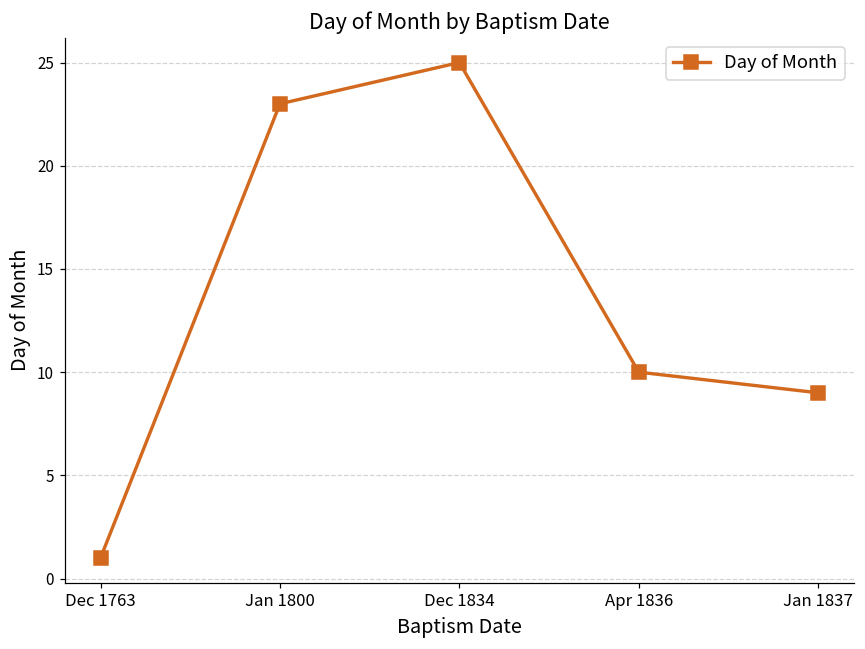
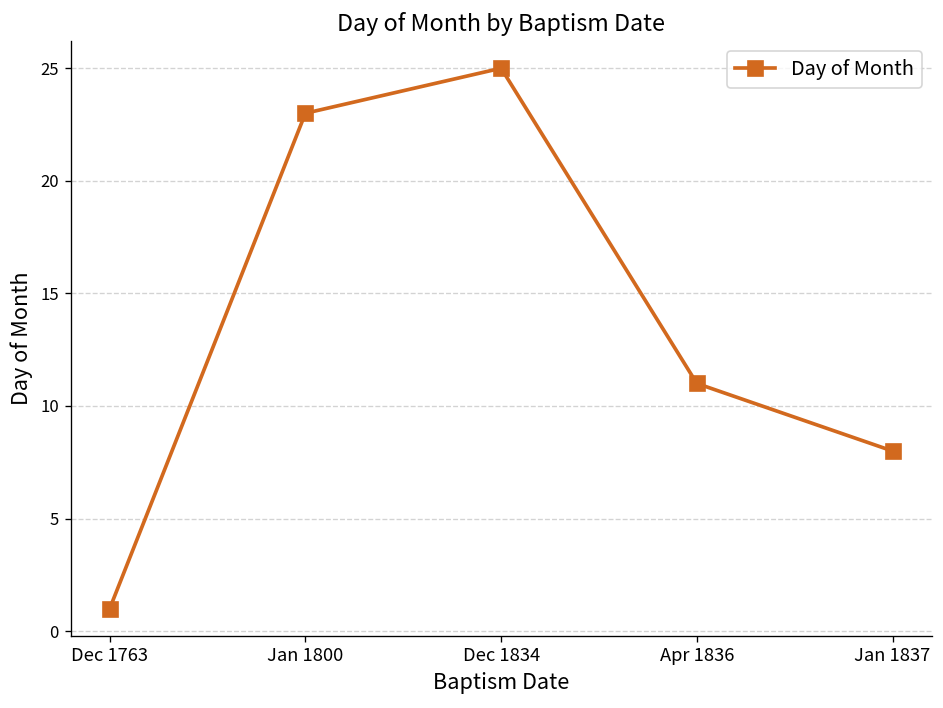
  {
    "Dec 1763": 1,
    "Jan 1800": 23,
    "Dec 1834": 25,
-   "Apr 1836": 10,
-   "Jan 1837": 9
+   "Apr 1836": 11,
+   "Jan 1837": 8
  }
